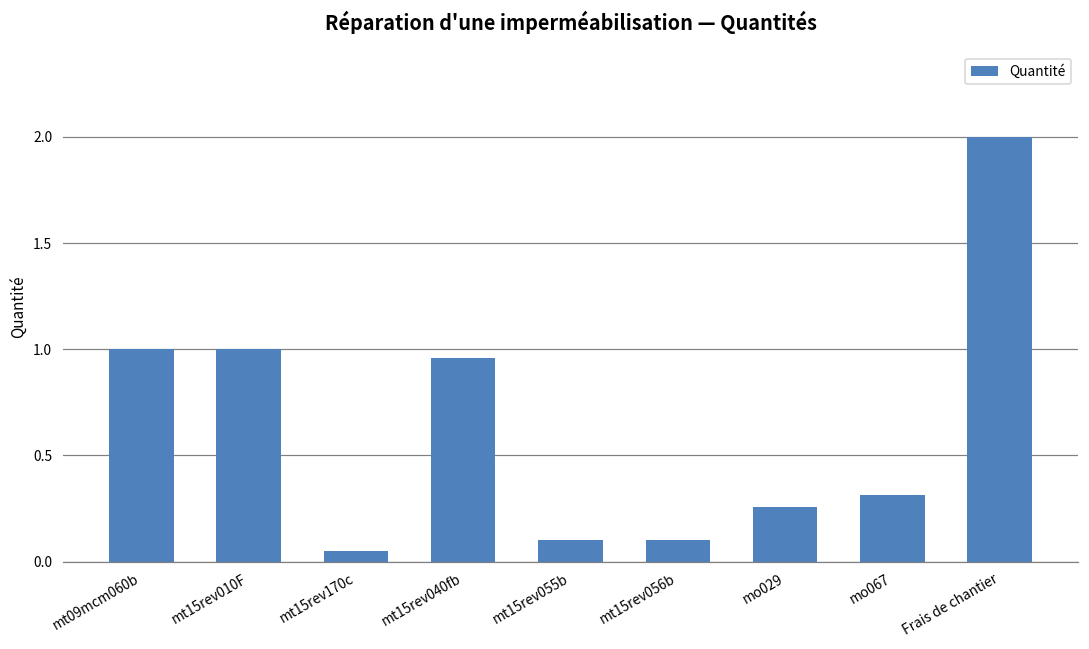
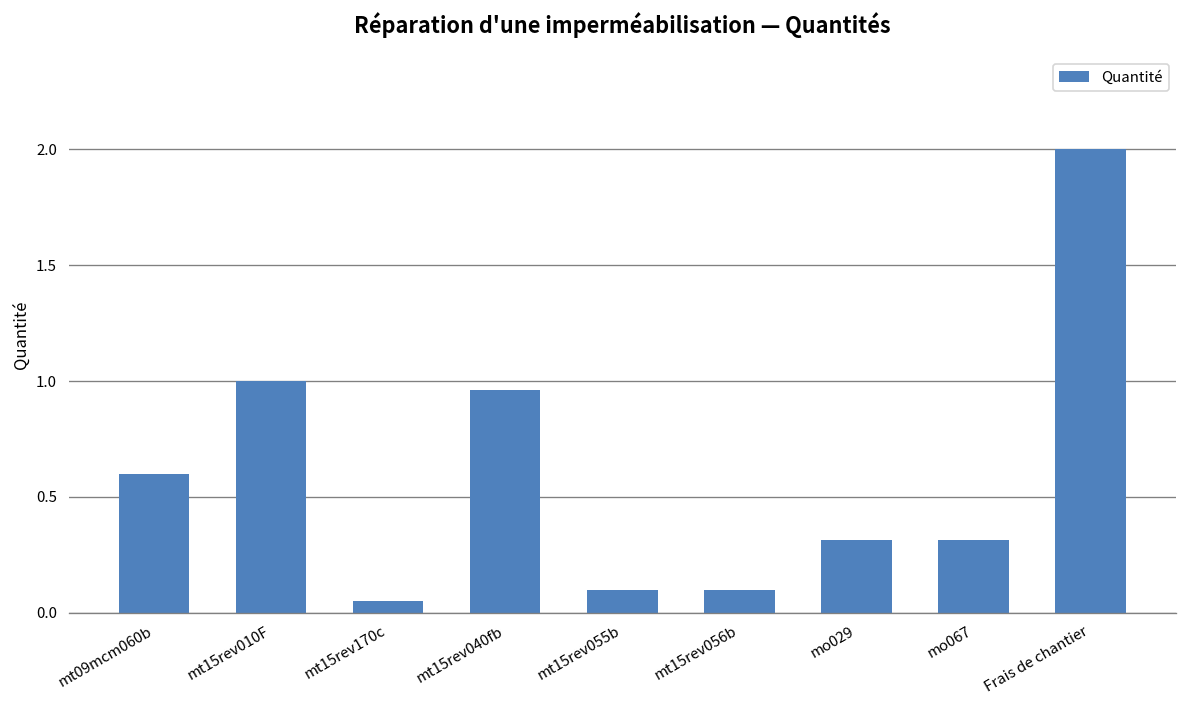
  {
-   "mt09mcm060b": 1.0,
+   "mt09mcm060b": 0.6,
    "mt15rev010F": 1.00,
    "mt15rev170c": 0.05,
    "mt15rev040fb": 0.96,
    "mt15rev055b": 0.10,
    "mt15rev056b": 0.10,
-   "mo029": 0.26,
+   "mo029": 0.32,
    "mo067": 0.32,
    "Frais de chantier": 2.00
  }
